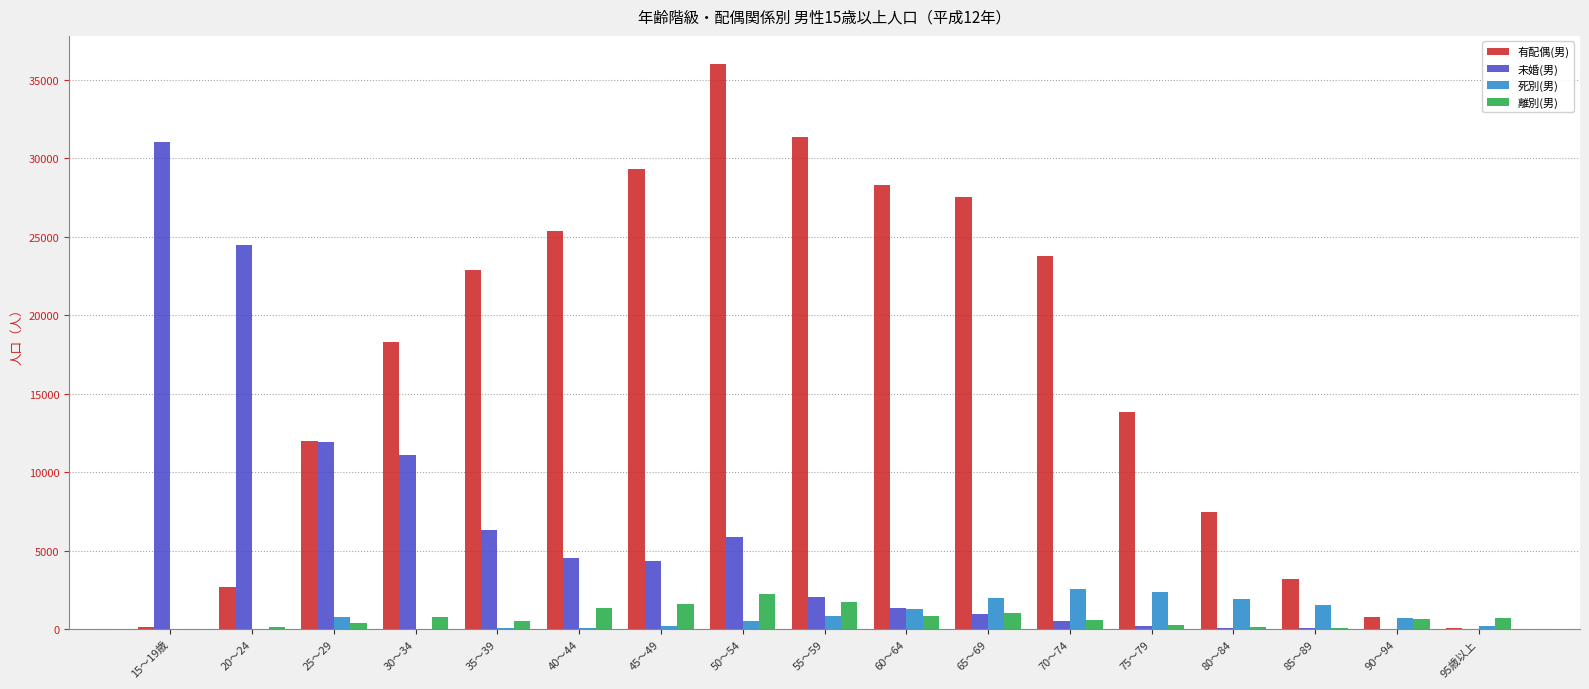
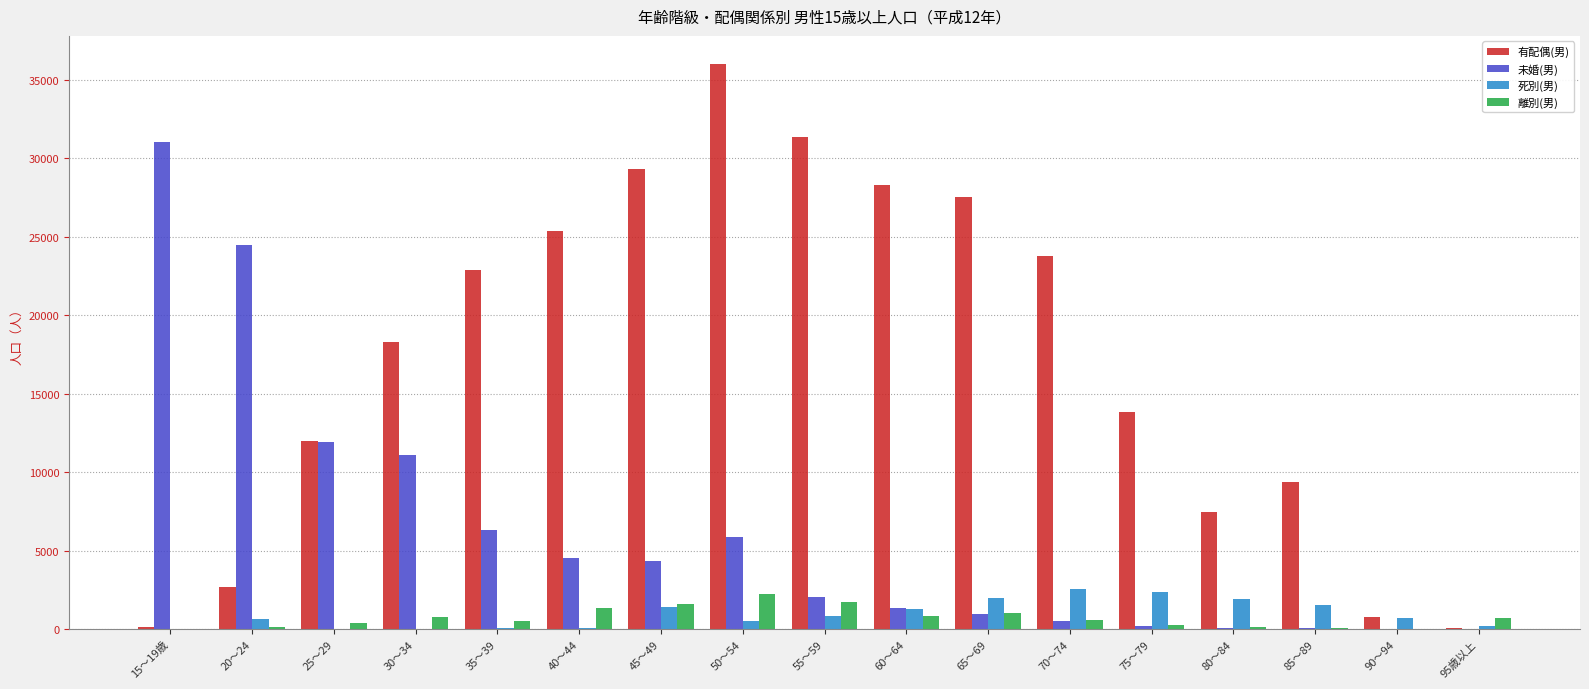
  {
    "有配偶(男)": {
      "20～24": 2700,
      "25～29": 12000,
      "30～34": 18300,
      "35～39": 22900,
      "40～44": 25400,
      "45～49": 29300,
      "50～54": 36000,
      "55～59": 31400,
      "60～64": 28300,
      "65～69": 27500,
      "70～74": 23800,
      "75～79": 13900,
      "80～84": 7500,
-     "85～89": 3200,
+     "85～89": 9400,
      "90～94": 800
    },
    "未婚(男)": {
      "15～19歳": 31100,
      "20～24": 24500,
      "25～29": 11900,
      "30～34": 11100,
      "35～39": 6300,
      "40～44": 4500,
      "45～49": 4300,
      "50～54": 5800,
      "55～59": 2100,
      "60～64": 1400,
      "65～69": 900,
      "70～74": 500,
      "75～79": 200
    },
    "死別(男)": {
-     "20～24": 0,
-     "25～29": 800,
-     "45～49": 200,
+     "20～24": 600,
+     "25～29": 0,
+     "45～49": 1400,
      "50～54": 500,
      "55～59": 800,
      "60～64": 1300,
      "65～69": 2000,
      "70～74": 2600,
      "75～79": 2300,
      "80～84": 1900,
      "85～89": 1500,
      "90～94": 700,
      "95歳以上": 200
    },
    "離別(男)": {
      "25～29": 400,
      "30～34": 800,
      "35～39": 500,
      "40～44": 1300,
      "45～49": 1600,
      "50～54": 2200,
      "55～59": 1700,
      "60～64": 800,
      "65～69": 1000,
      "70～74": 600,
      "75～79": 300,
-     "90～94": 600,
+     "90～94": 0,
      "95歳以上": 700
    }
  }
